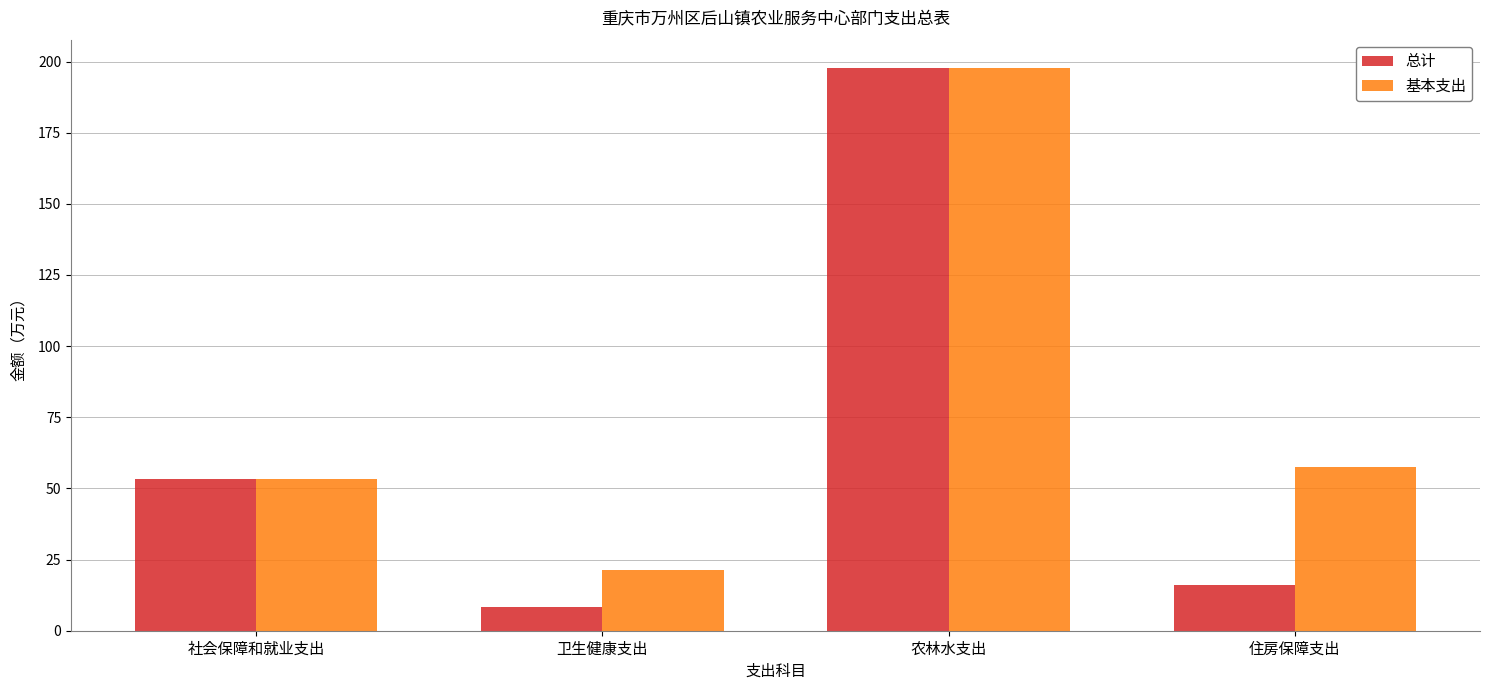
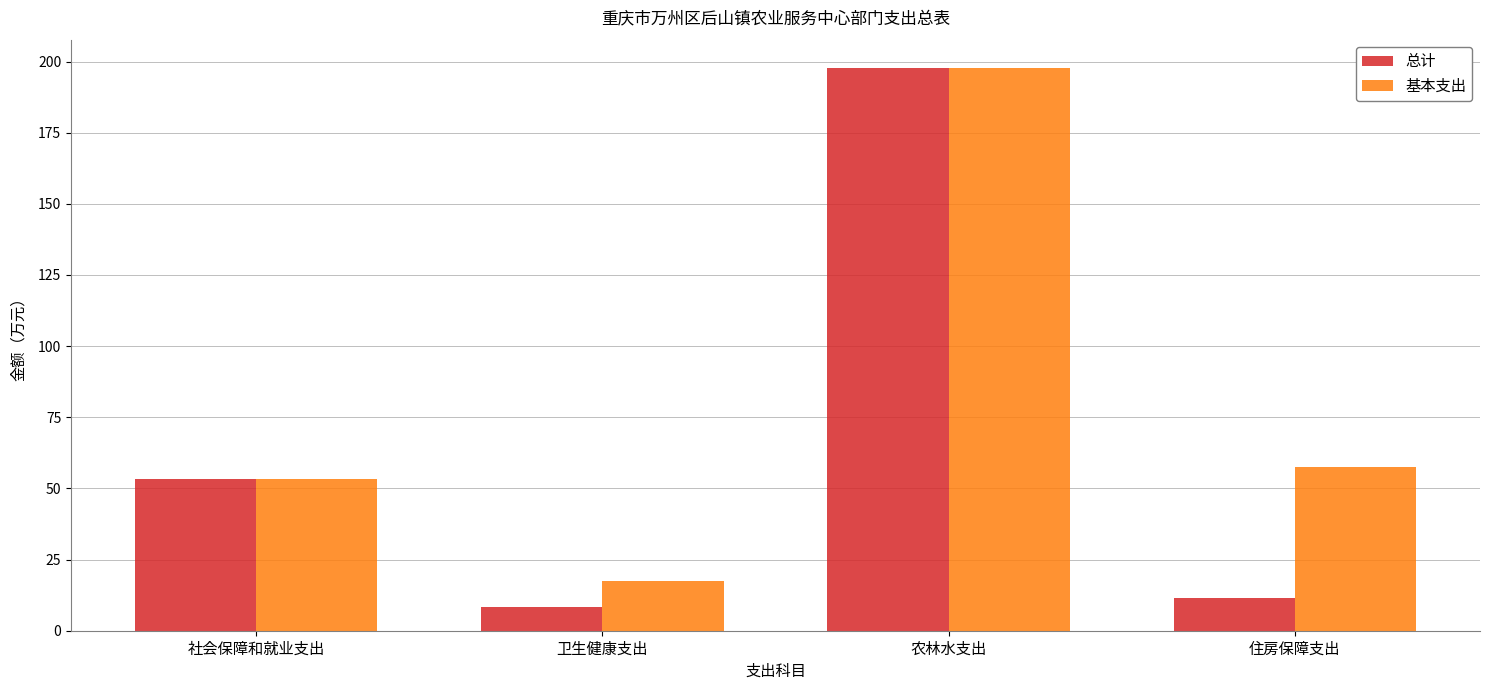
  {
    "总计": {
      "社会保障和就业支出": 53,
      "卫生健康支出": 9,
      "农林水支出": 198,
-     "住房保障支出": 16
+     "住房保障支出": 12
    },
    "基本支出": {
      "社会保障和就业支出": 53,
-     "卫生健康支出": 21,
+     "卫生健康支出": 18,
      "农林水支出": 198,
      "住房保障支出": 57
    }
  }
